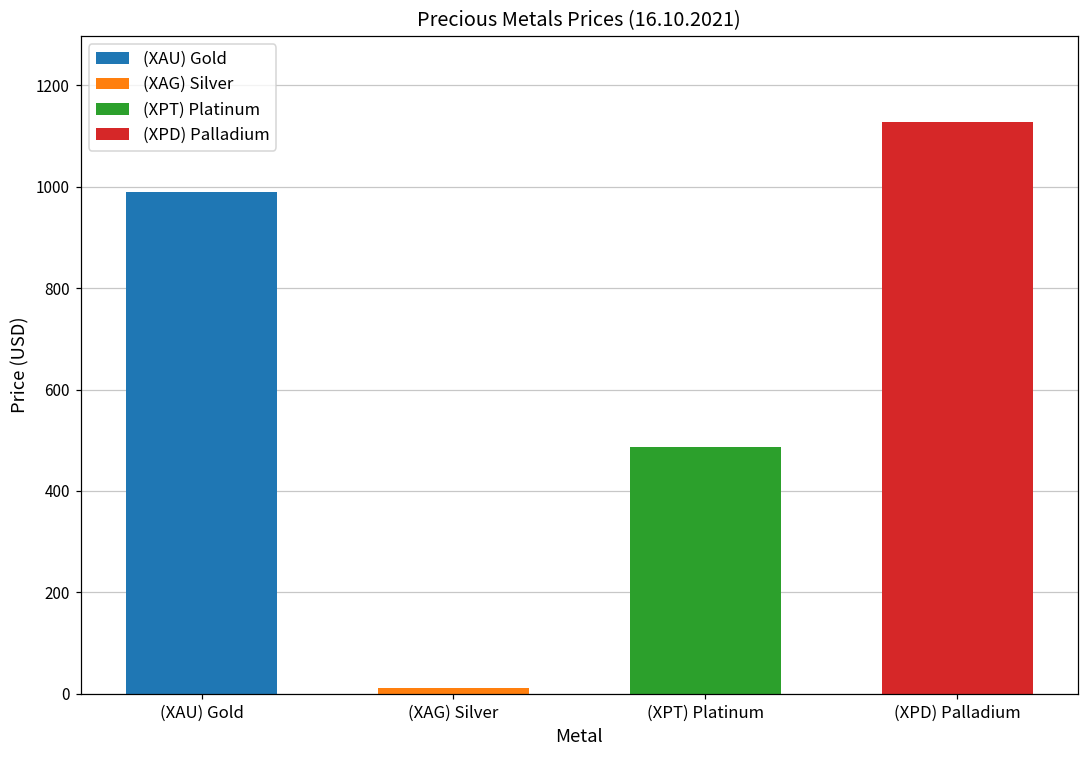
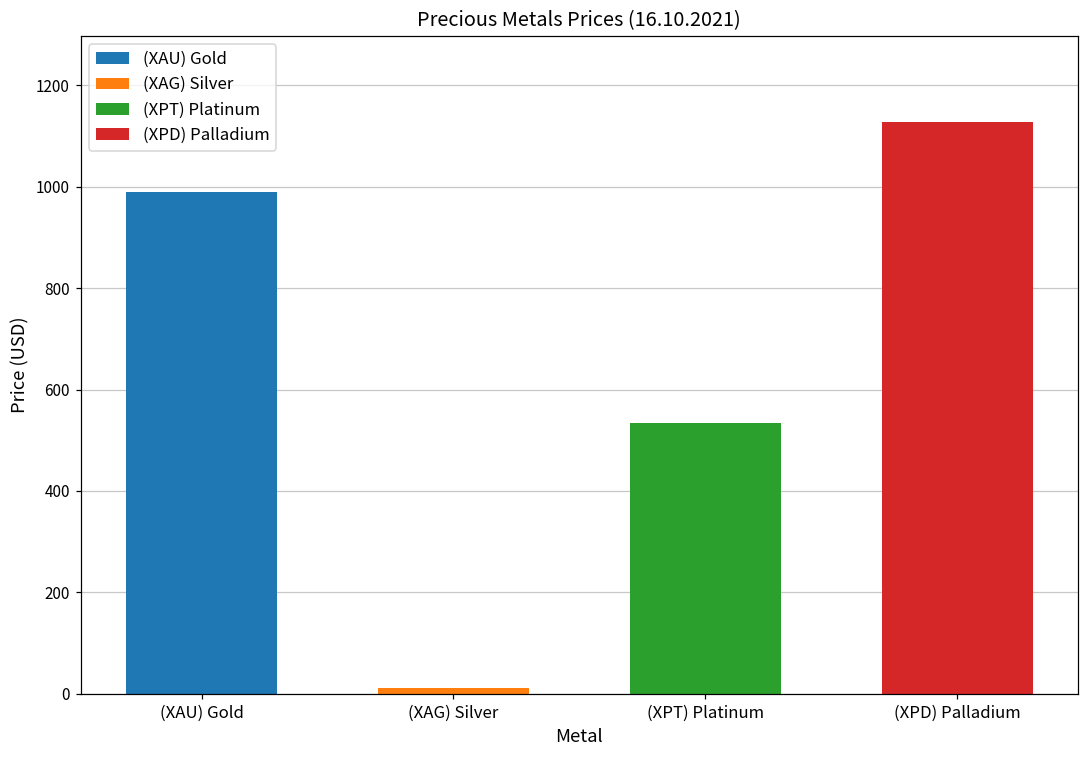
  {
    "(XAU) Gold": 990,
    "(XAG) Silver": 10,
-   "(XPT) Platinum": 490,
+   "(XPT) Platinum": 530,
    "(XPD) Palladium": 1130
  }
